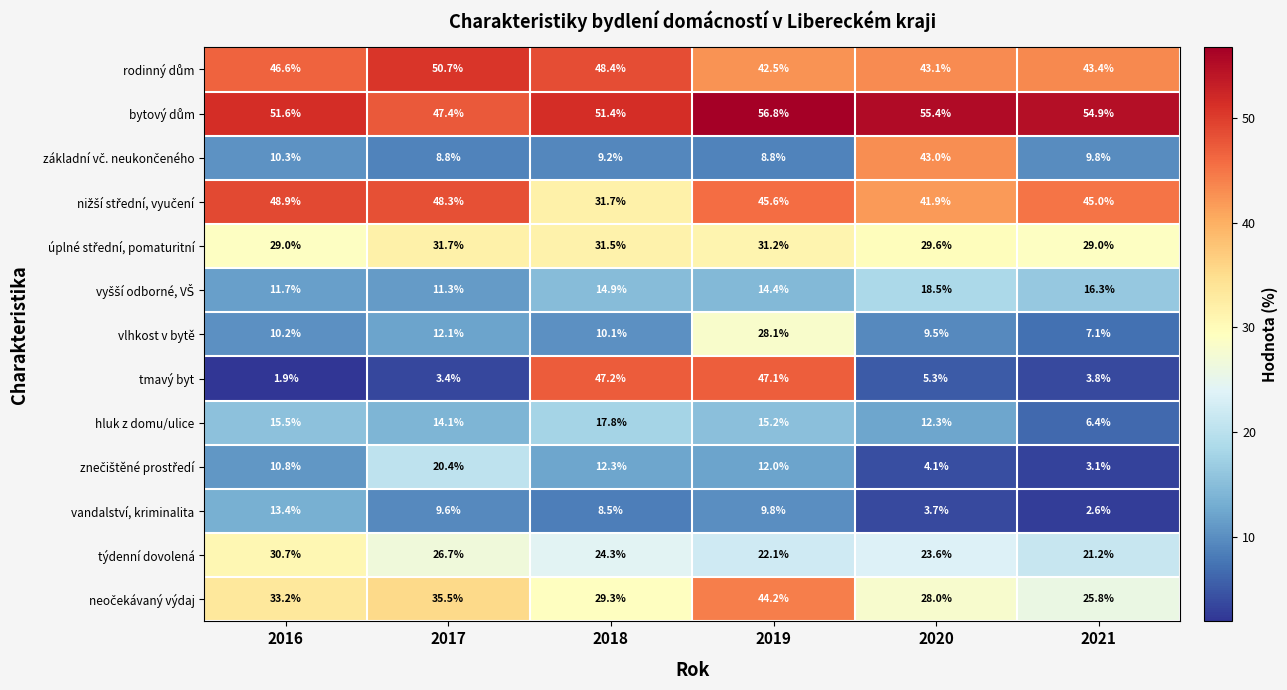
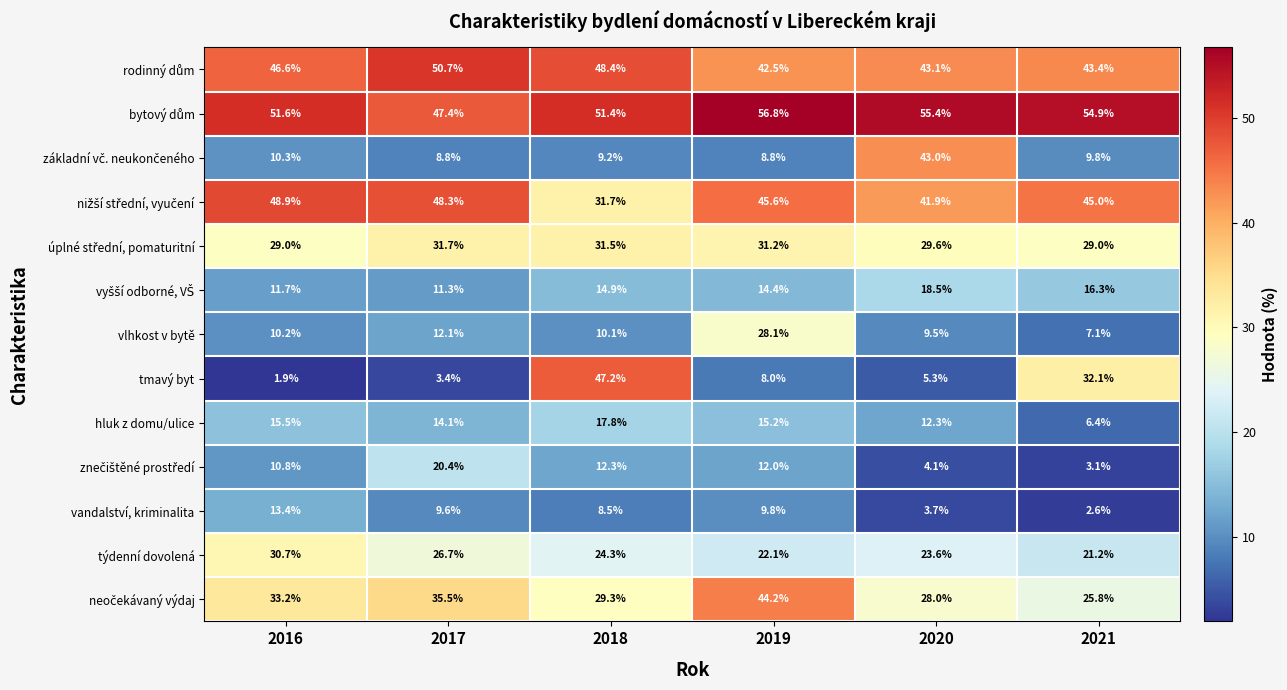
  {
    "rodinný dům": {
      "2016": "46.6%",
      "2017": "50.7%",
      "2018": "48.4%",
      "2019": "42.5%",
      "2020": "43.1%",
      "2021": "43.4%"
    },
    "bytový dům": {
      "2016": "51.6%",
      "2017": "47.4%",
      "2018": "51.4%",
      "2019": "56.8%",
      "2020": "55.4%",
      "2021": "54.9%"
    },
    "základní vč. neukončeného": {
      "2016": "10.3%",
      "2017": "8.8%",
      "2018": "9.2%",
      "2019": "8.8%",
      "2020": "43.0%",
      "2021": "9.8%"
    },
    "nižší střední, vyučení": {
      "2016": "48.9%",
      "2017": "48.3%",
      "2018": "31.7%",
      "2019": "45.6%",
      "2020": "41.9%",
      "2021": "45.0%"
    },
    "úplné střední, pomaturitní": {
      "2016": "29.0%",
      "2017": "31.7%",
      "2018": "31.5%",
      "2019": "31.2%",
      "2020": "29.6%",
      "2021": "29.0%"
    },
    "vyšší odborné, VŠ": {
      "2016": "11.7%",
      "2017": "11.3%",
      "2018": "14.9%",
      "2019": "14.4%",
      "2020": "18.5%",
      "2021": "16.3%"
    },
    "vlhkost v bytě": {
      "2016": "10.2%",
      "2017": "12.1%",
      "2018": "10.1%",
      "2019": "28.1%",
      "2020": "9.5%",
      "2021": "7.1%"
    },
    "tmavý byt": {
      "2016": "1.9%",
      "2017": "3.4%",
      "2018": "47.2%",
-     "2019": "47.1%",
+     "2019": "8.0%",
      "2020": "5.3%",
-     "2021": "3.8%"
+     "2021": "32.1%"
    },
    "hluk z domu/ulice": {
      "2016": "15.5%",
      "2017": "14.1%",
      "2018": "17.8%",
      "2019": "15.2%",
      "2020": "12.3%",
      "2021": "6.4%"
    },
    "znečištěné prostředí": {
      "2016": "10.8%",
      "2017": "20.4%",
      "2018": "12.3%",
      "2019": "12.0%",
      "2020": "4.1%",
      "2021": "3.1%"
    },
    "vandalství, kriminalita": {
      "2016": "13.4%",
      "2017": "9.6%",
      "2018": "8.5%",
      "2019": "9.8%",
      "2020": "3.7%",
      "2021": "2.6%"
    },
    "týdenní dovolená": {
      "2016": "30.7%",
      "2017": "26.7%",
      "2018": "24.3%",
      "2019": "22.1%",
      "2020": "23.6%",
      "2021": "21.2%"
    },
    "neočekávaný výdaj": {
      "2016": "33.2%",
      "2017": "35.5%",
      "2018": "29.3%",
      "2019": "44.2%",
      "2020": "28.0%",
      "2021": "25.8%"
    }
  }
